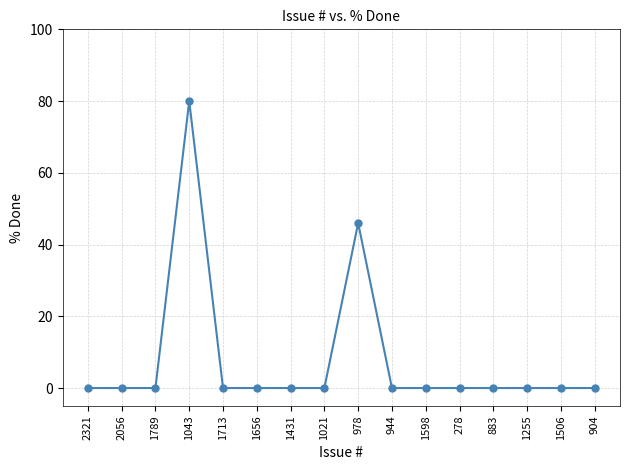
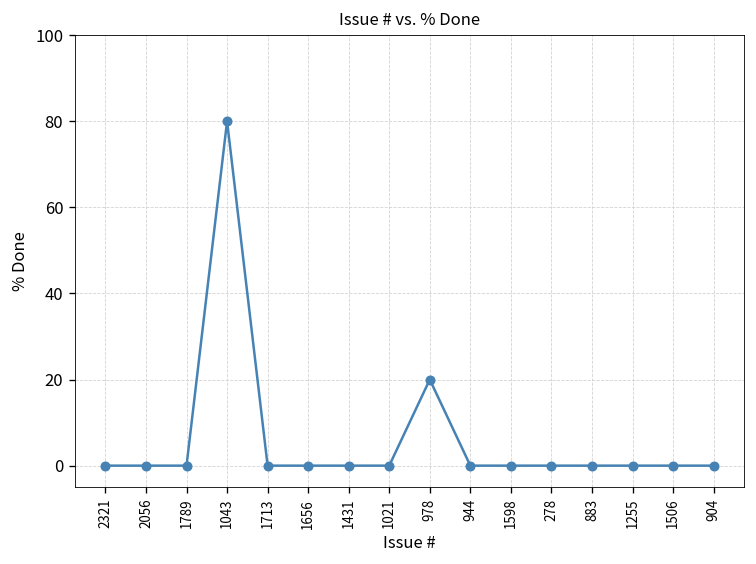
  {
    "2321": 0,
    "2056": 0,
    "1789": 0,
    "1043": 80,
    "1713": 0,
    "1656": 0,
    "1431": 0,
    "1021": 0,
-   "978": 46,
+   "978": 20,
    "944": 0,
    "1598": 0,
    "278": 0,
    "883": 0,
    "1255": 0,
    "1506": 0,
    "904": 0
  }
